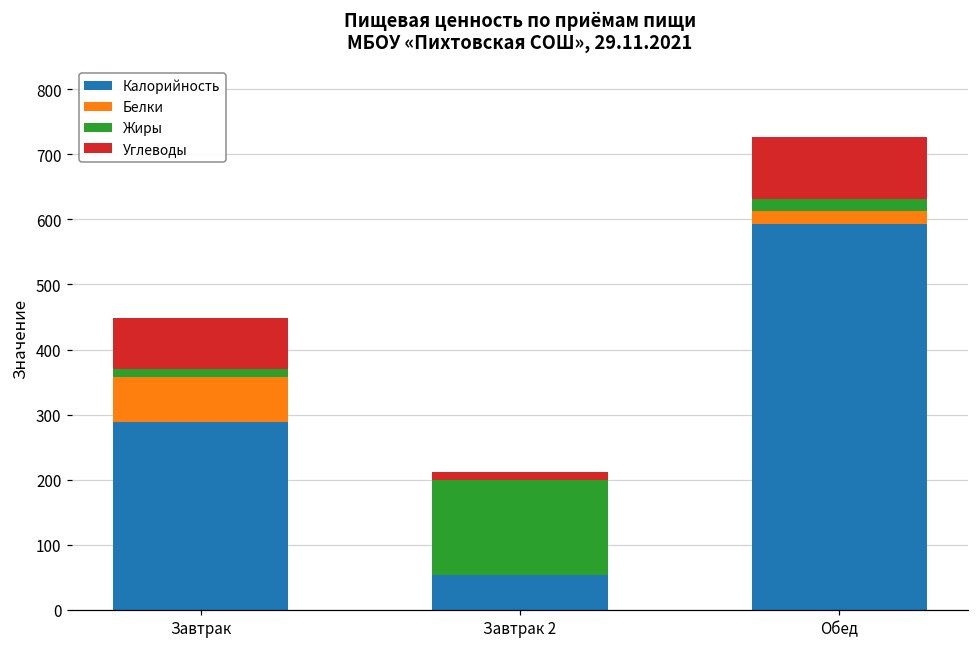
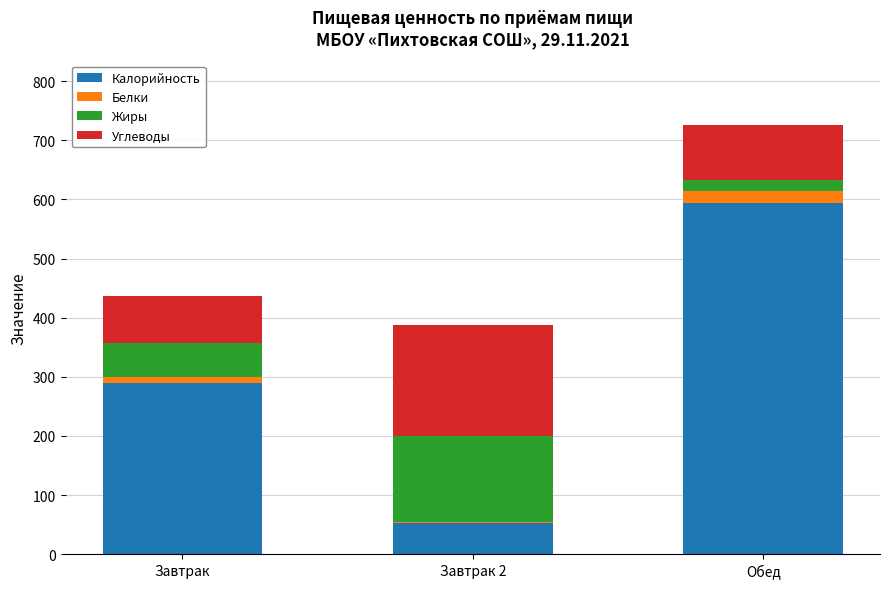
  {
    "Калорийность": {
      "Завтрак": 290,
      "Завтрак 2": 50,
      "Обед": 590
    },
    "Белки": {
-     "Завтрак": 70,
+     "Завтрак": 10,
      "Обед": 20
    },
    "Жиры": {
-     "Завтрак": 10,
+     "Завтрак": 60,
      "Завтрак 2": 150,
      "Обед": 20
    },
    "Углеводы": {
      "Завтрак": 80,
-     "Завтрак 2": 10,
+     "Завтрак 2": 190,
      "Обед": 90
    }
  }
